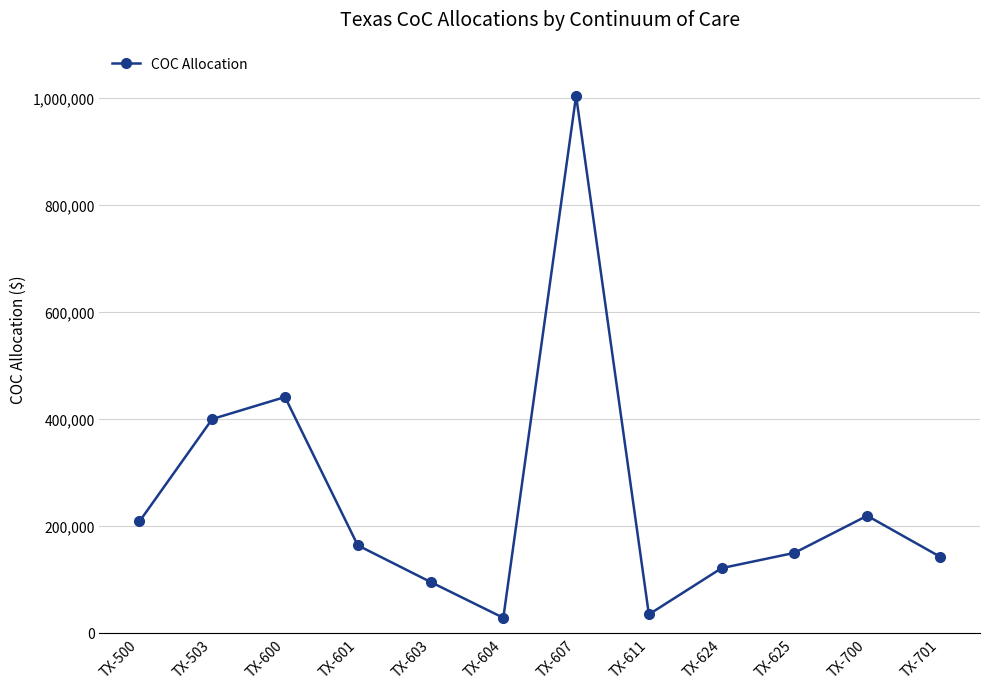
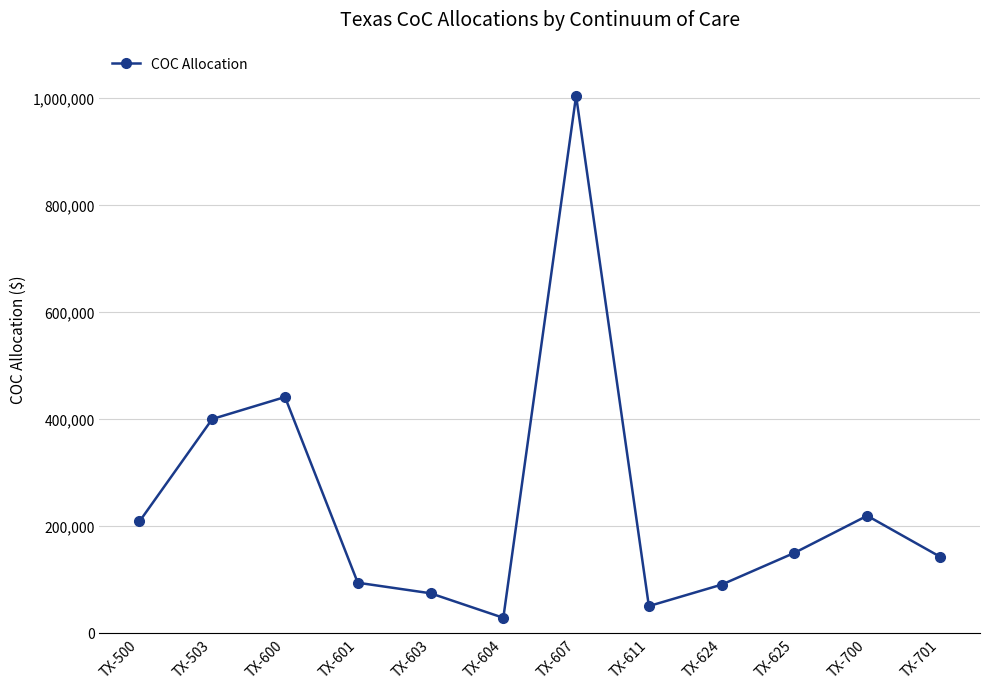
  {
    "TX-500": "210,000",
    "TX-503": "400,000",
    "TX-600": "440,000",
-   "TX-601": "160,000",
-   "TX-603": "100,000",
+   "TX-601": "90,000",
+   "TX-603": "70,000",
    "TX-604": "30,000",
    "TX-607": "1,000,000",
-   "TX-611": "30,000",
-   "TX-624": "120,000",
+   "TX-611": "50,000",
+   "TX-624": "90,000",
    "TX-625": "150,000",
    "TX-700": "220,000",
    "TX-701": "140,000"
  }
